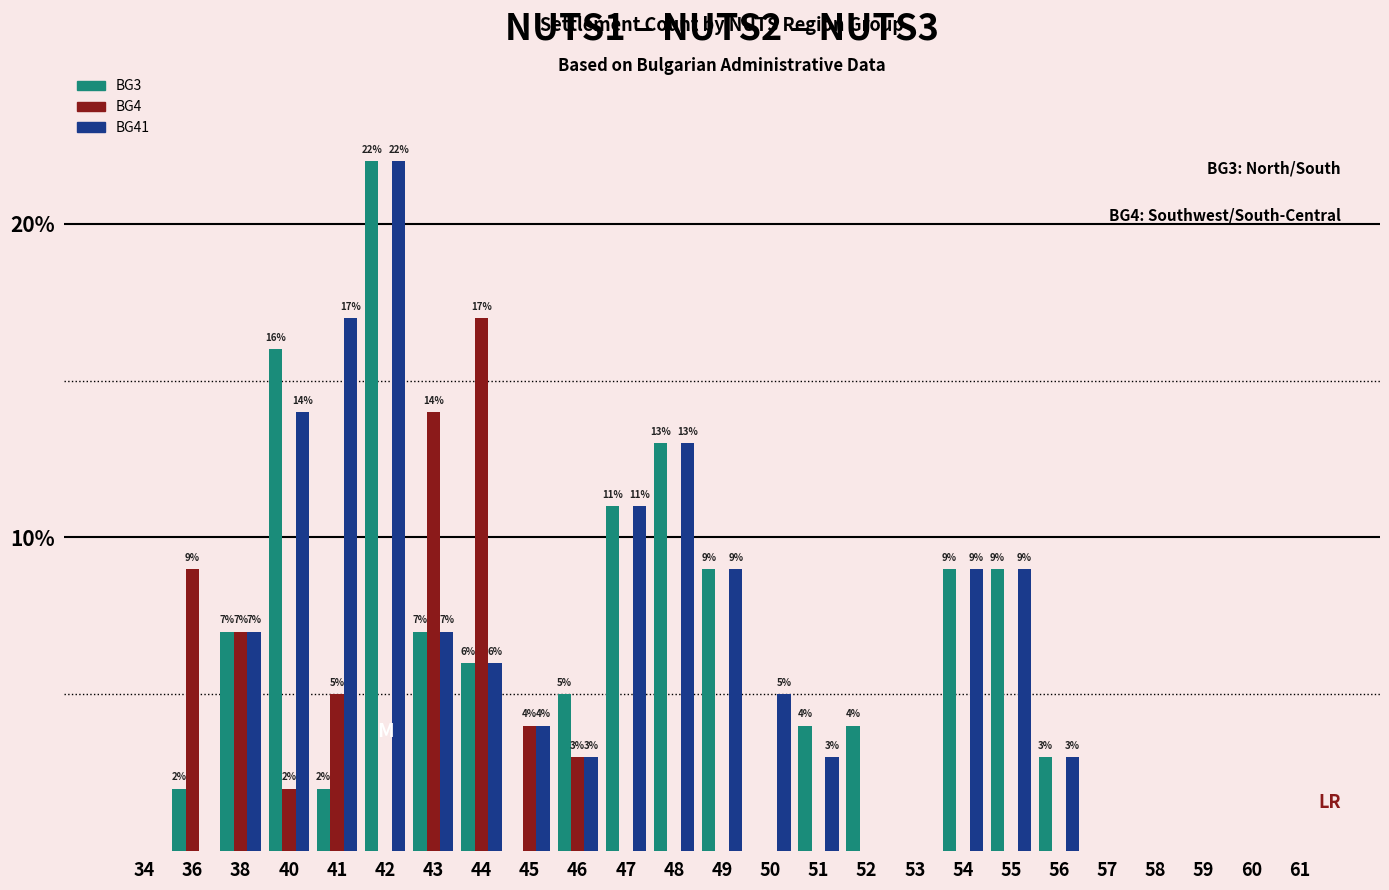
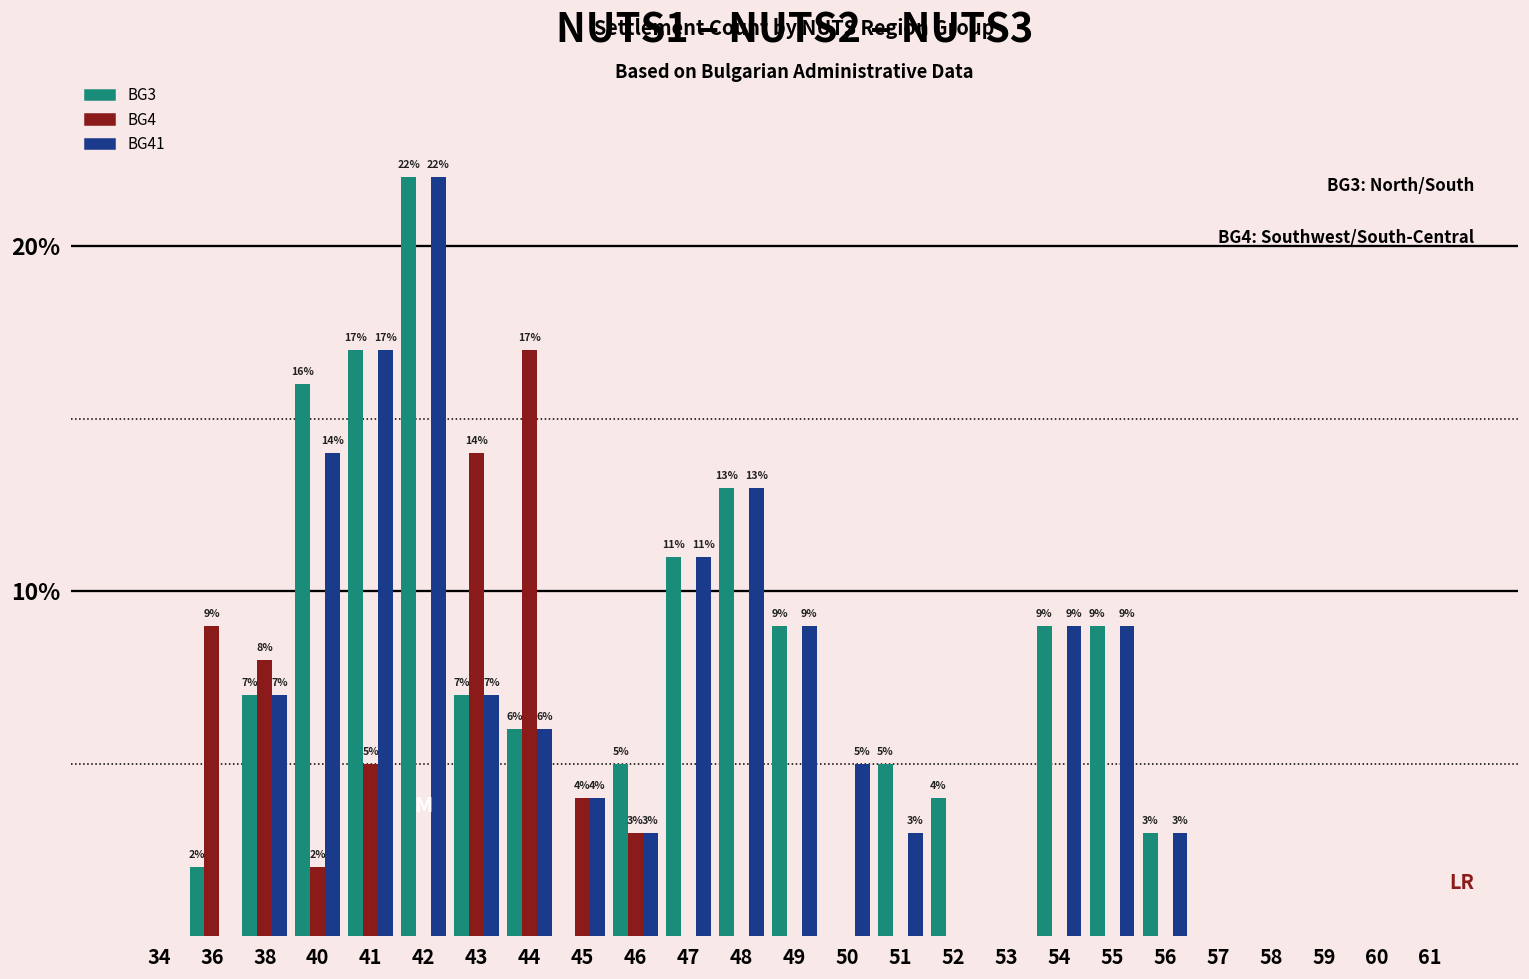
  {
    "BG3": {
      "36": "2%",
      "38": "7%",
      "40": "16%",
-     "41": "2%",
+     "41": "17%",
      "42": "22%",
      "43": "7%",
      "44": "6%",
      "46": "5%",
      "47": "11%",
      "48": "13%",
      "49": "9%",
-     "51": "4%",
+     "51": "5%",
      "52": "4%",
      "54": "9%",
      "55": "9%",
      "56": "3%"
    },
    "BG4": {
      "36": "9%",
-     "38": "7%",
+     "38": "8%",
      "40": "2%",
      "41": "5%",
      "43": "14%",
      "44": "17%",
      "45": "4%",
      "46": "3%"
    },
    "BG41": {
      "38": "7%",
      "40": "14%",
      "41": "17%",
      "42": "22%",
      "43": "7%",
      "44": "6%",
      "45": "4%",
      "46": "3%",
      "47": "11%",
      "48": "13%",
      "49": "9%",
      "50": "5%",
      "51": "3%",
      "54": "9%",
      "55": "9%",
      "56": "3%"
    }
  }
